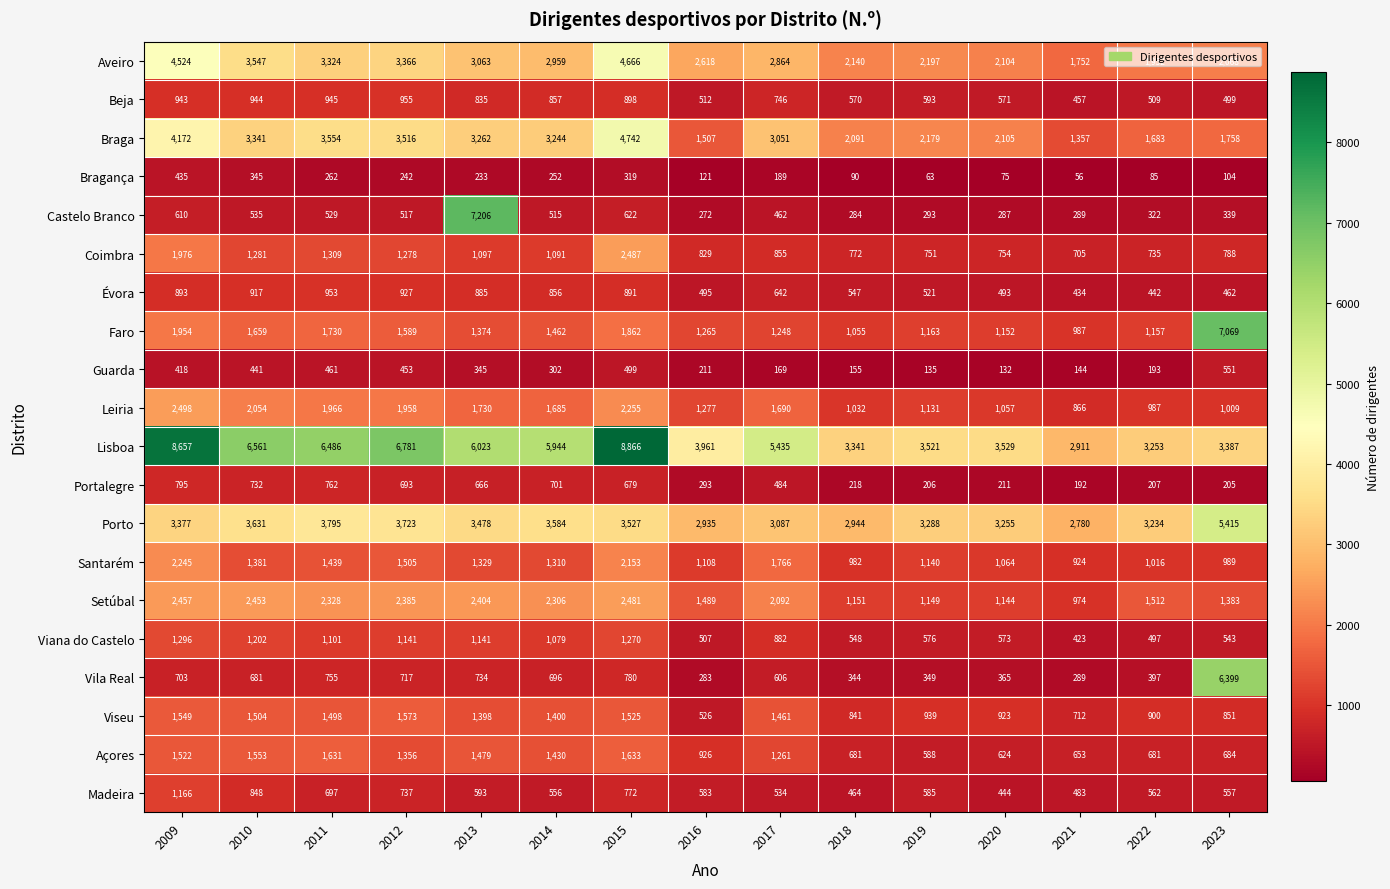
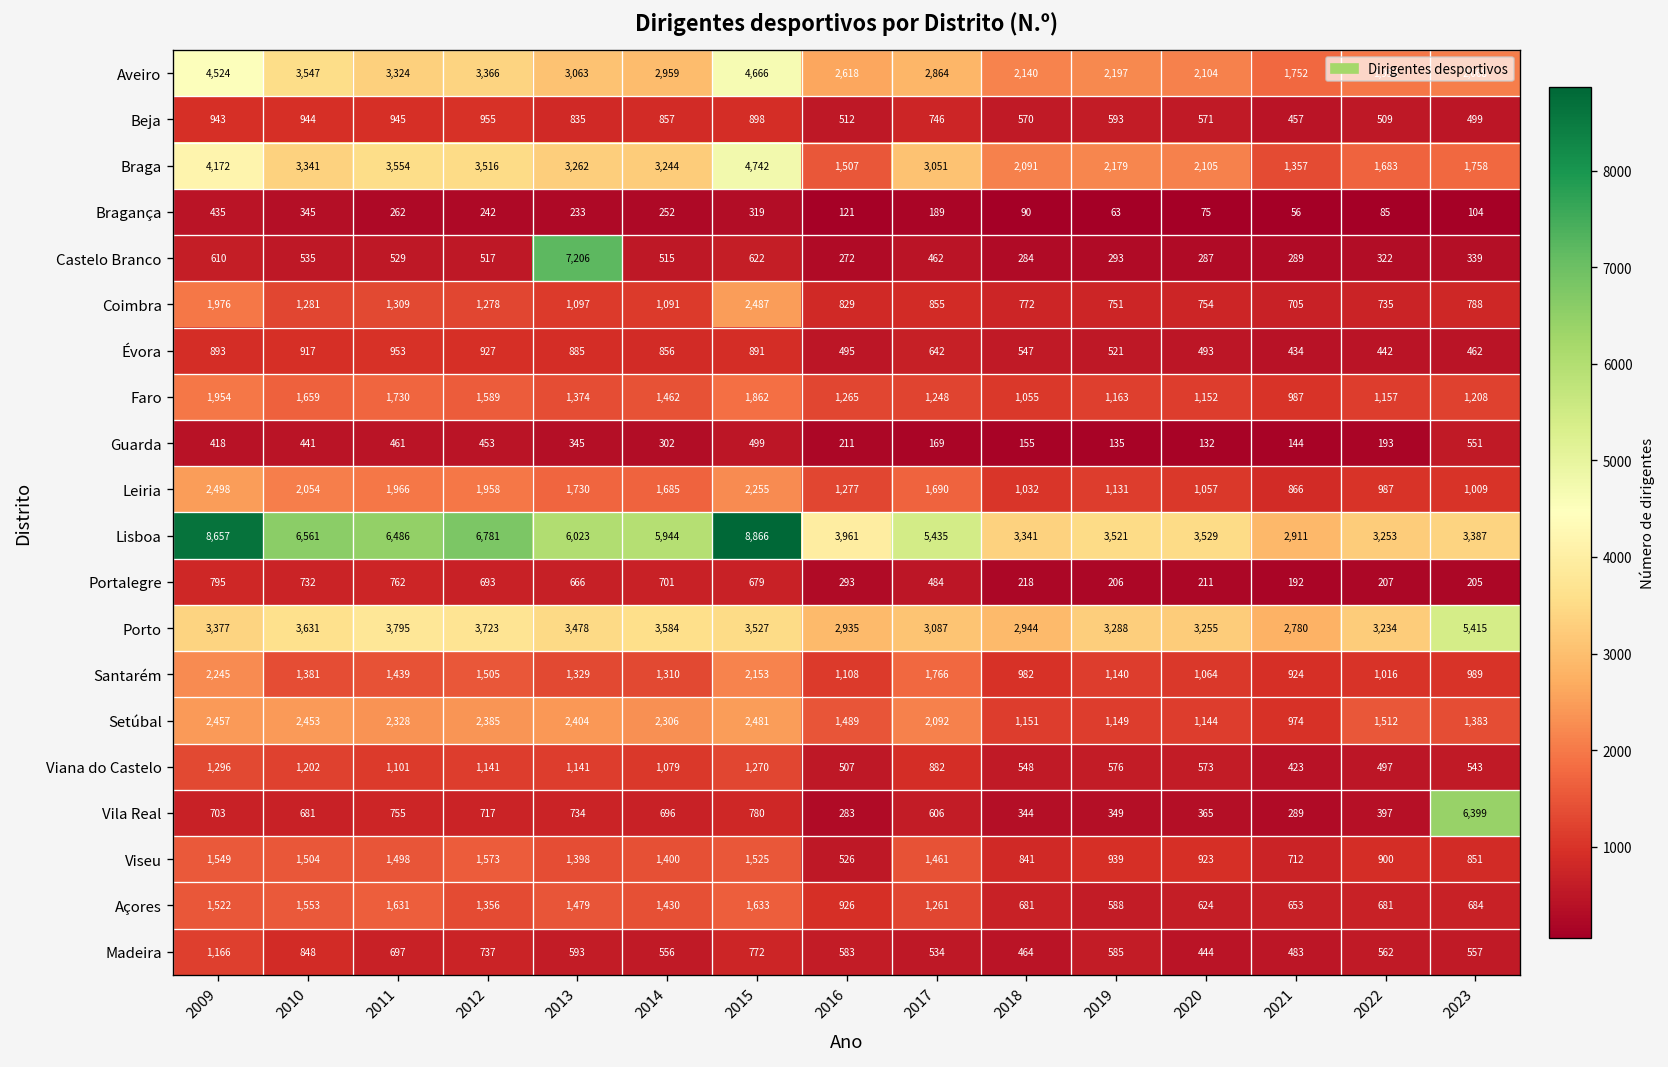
  {
    "Faro": {
      "2009": "1,954",
      "2010": "1,659",
      "2011": "1,730",
      "2012": "1,589",
      "2013": "1,374",
      "2014": "1,462",
      "2015": "1,862",
      "2016": "1,265",
      "2017": "1,248",
      "2018": "1,055",
      "2019": "1,163",
      "2020": "1,152",
      "2021": "987",
      "2022": "1,157",
-     "2023": "7,069"
+     "2023": "1,208"
    }
  }
